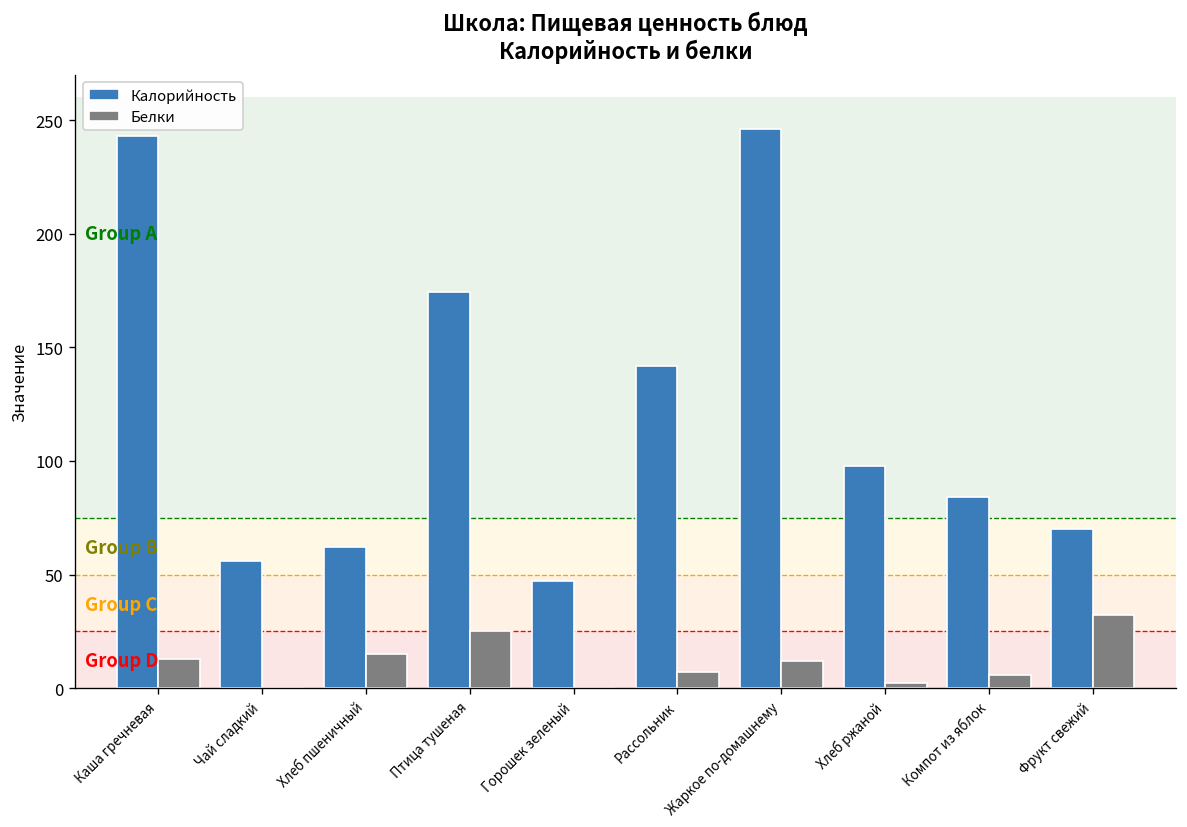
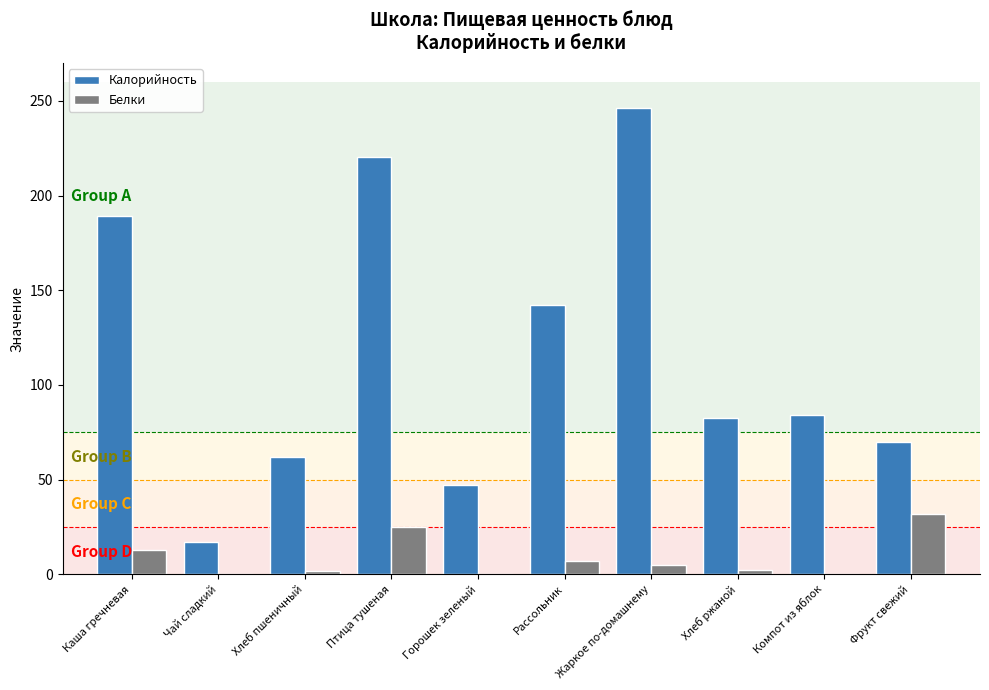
  {
    "Калорийность": {
-     "Каша гречневая": 243,
-     "Чай сладкий": 56,
+     "Каша гречневая": 189,
+     "Чай сладкий": 17,
      "Хлеб пшеничный": 62,
-     "Птица тушеная": 174,
+     "Птица тушеная": 220,
      "Горошек зеленый": 47,
      "Рассольник": 142,
      "Жаркое по-домашнему": 246,
-     "Хлеб ржаной": 98,
+     "Хлеб ржаной": 82,
      "Компот из яблок": 84,
      "Фрукт свежий": 70
    },
    "Белки": {
      "Каша гречневая": 13,
-     "Хлеб пшеничный": 15,
+     "Хлеб пшеничный": 2,
      "Птица тушеная": 25,
      "Рассольник": 7,
-     "Жаркое по-домашнему": 12,
+     "Жаркое по-домашнему": 5,
      "Хлеб ржаной": 2,
-     "Компот из яблок": 6,
+     "Компот из яблок": 0,
      "Фрукт свежий": 32
    }
  }
